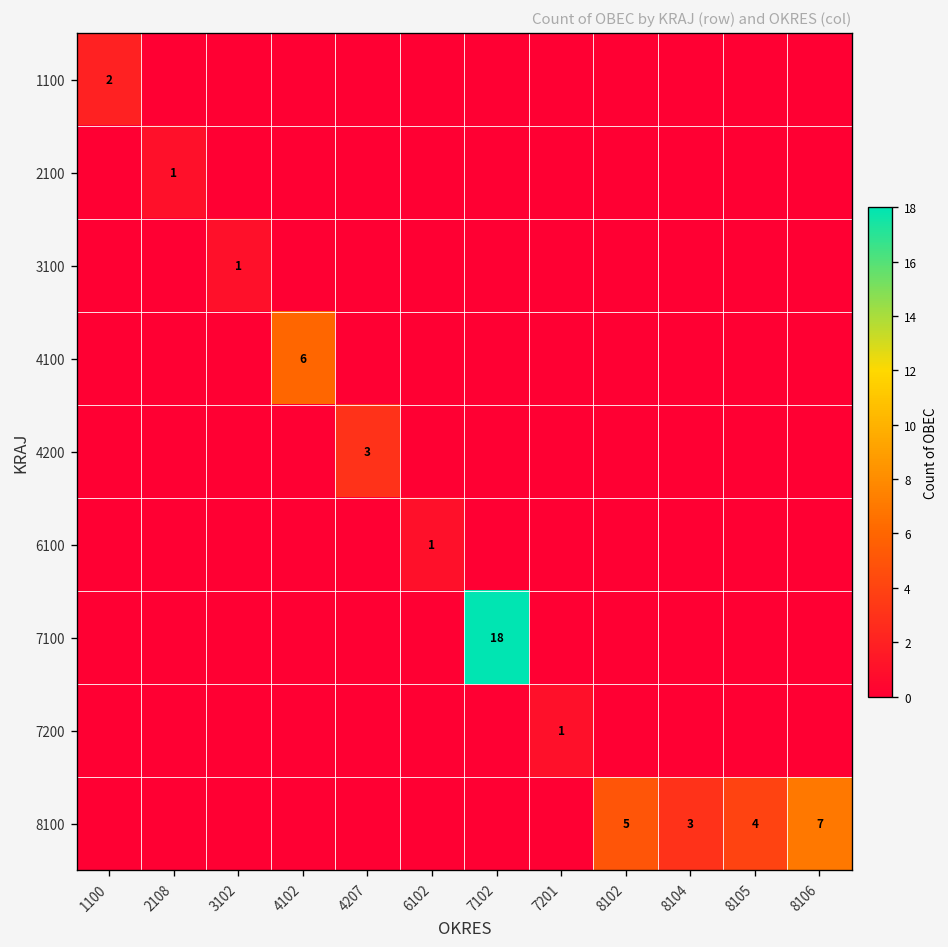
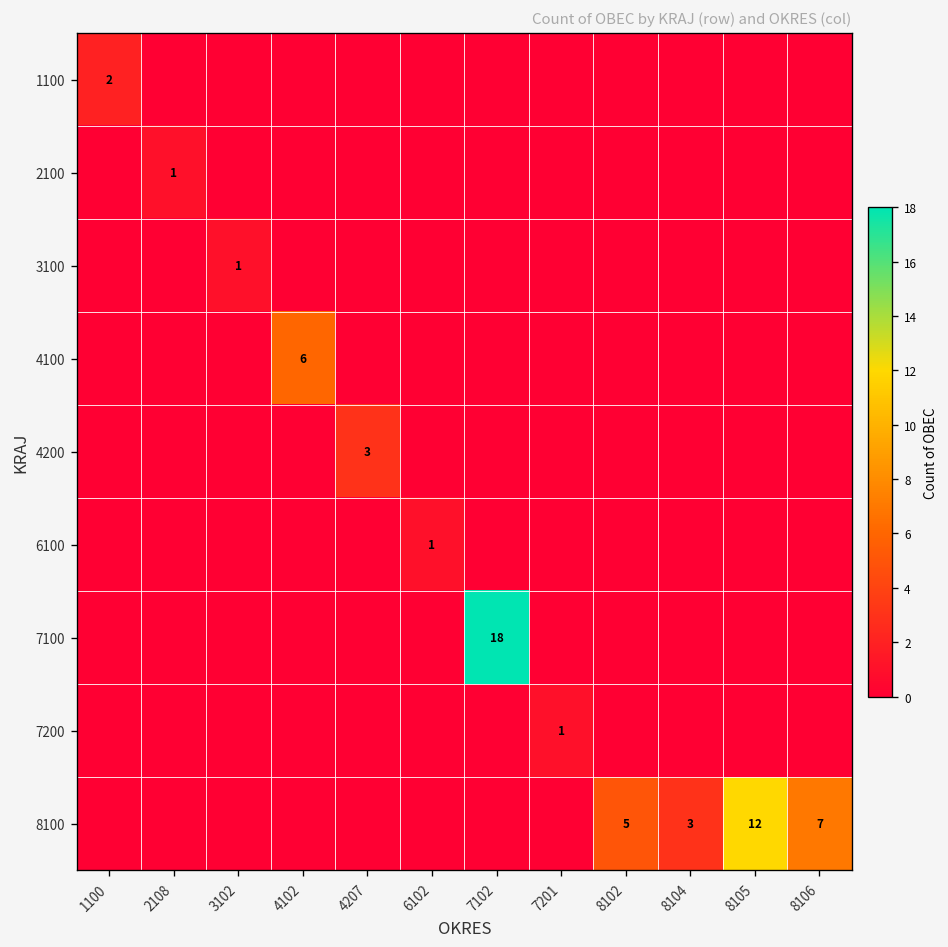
  {
    "1100": {
      "1100": 2
    },
    "2100": {
      "2108": 1
    },
    "3100": {
      "3102": 1
    },
    "4100": {
      "4102": 6
    },
    "4200": {
      "4207": 3
    },
    "6100": {
      "6102": 1
    },
    "7100": {
      "7102": 18
    },
    "7200": {
      "7201": 1
    },
    "8100": {
      "8102": 5,
      "8104": 3,
-     "8105": 4,
+     "8105": 12,
      "8106": 7
    }
  }
